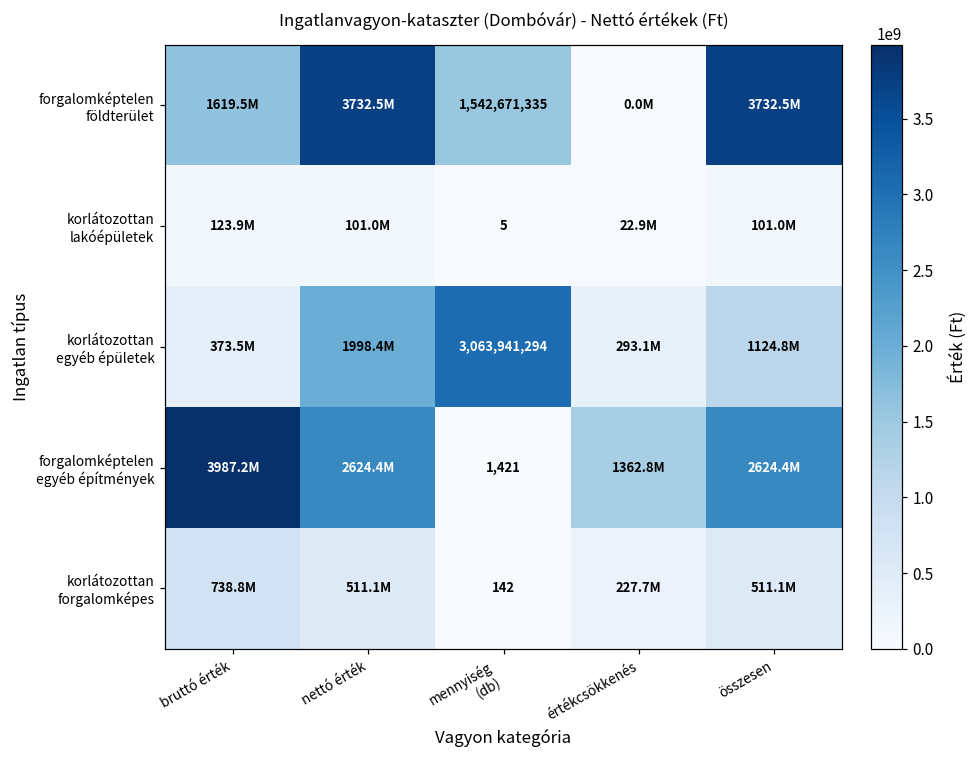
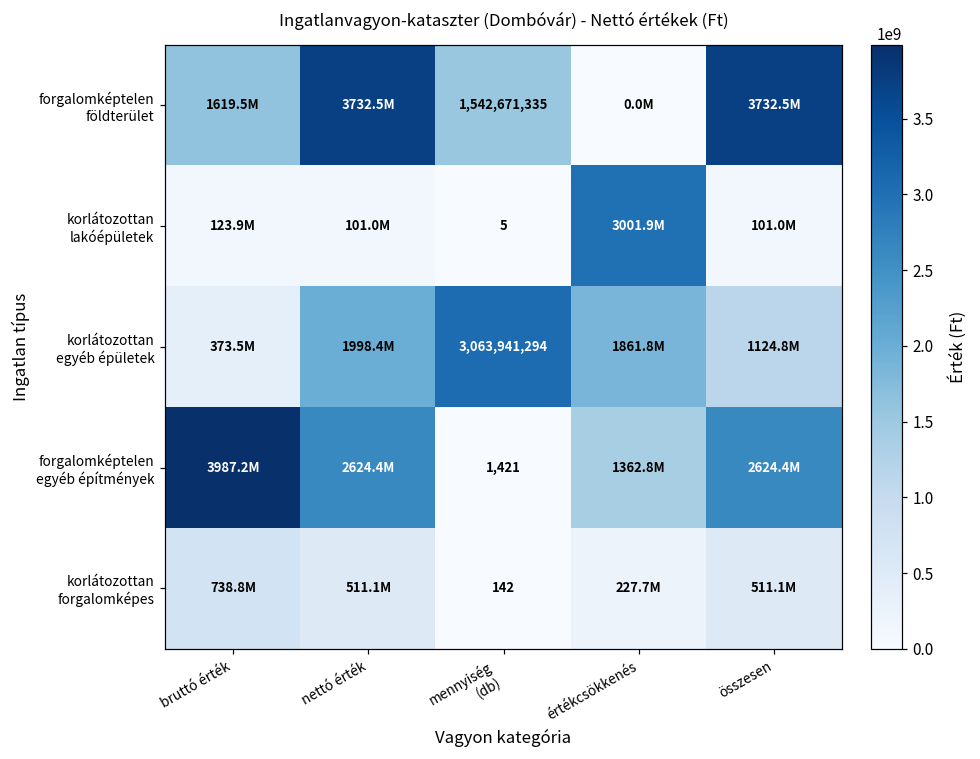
  {
    "forgalomképtelen földterület": {
      "bruttó érték": "1619.5M",
      "nettó érték": "3732.5M",
      "mennyiség (db)": "1,542,671,335",
      "értékcsökkenés": "0.0M",
      "összesen": "3732.5M"
    },
    "korlátozottan lakóépületek": {
      "bruttó érték": "123.9M",
      "nettó érték": "101.0M",
      "mennyiség (db)": "5",
-     "értékcsökkenés": "22.9M",
+     "értékcsökkenés": "3001.9M",
      "összesen": "101.0M"
    },
    "korlátozottan egyéb épületek": {
      "bruttó érték": "373.5M",
      "nettó érték": "1998.4M",
      "mennyiség (db)": "3,063,941,294",
-     "értékcsökkenés": "293.1M",
+     "értékcsökkenés": "1861.8M",
      "összesen": "1124.8M"
    },
    "forgalomképtelen egyéb építmények": {
      "bruttó érték": "3987.2M",
      "nettó érték": "2624.4M",
      "mennyiség (db)": "1,421",
      "értékcsökkenés": "1362.8M",
      "összesen": "2624.4M"
    },
    "korlátozottan forgalomképes": {
      "bruttó érték": "738.8M",
      "nettó érték": "511.1M",
      "mennyiség (db)": "142",
      "értékcsökkenés": "227.7M",
      "összesen": "511.1M"
    }
  }
